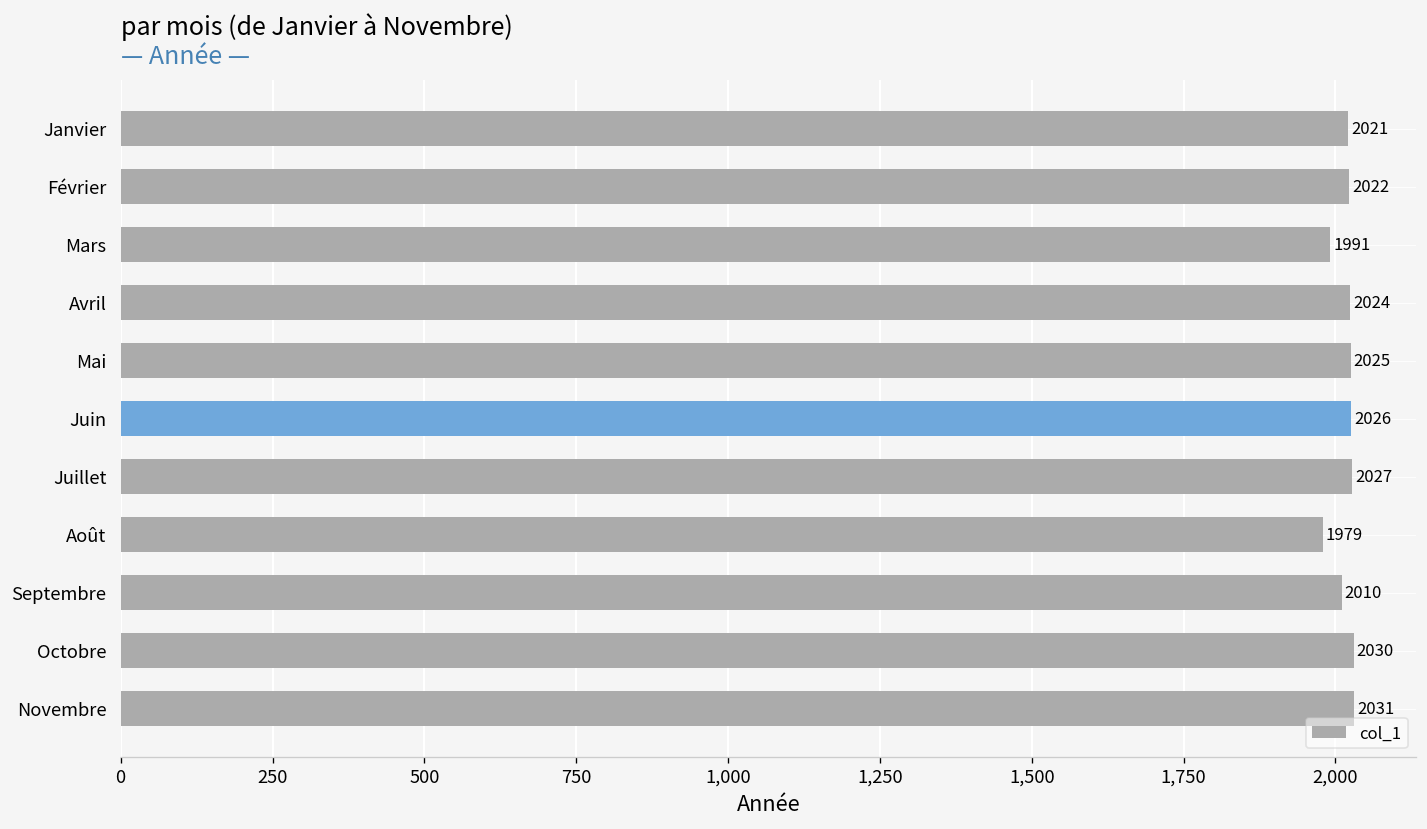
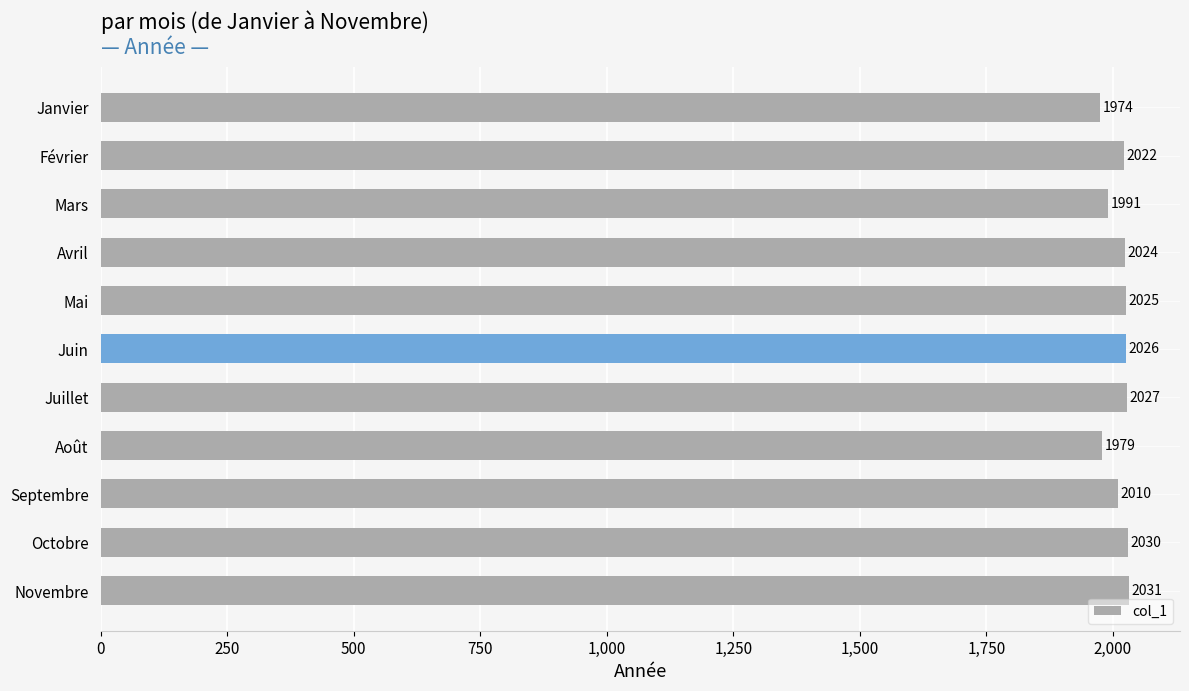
  {
-   "Janvier": 2021,
+   "Janvier": 1974,
    "Février": 2022,
    "Mars": 1991,
    "Avril": 2024,
    "Mai": 2025,
    "Juin": 2026,
    "Juillet": 2027,
    "Août": 1979,
    "Septembre": 2010,
    "Octobre": 2030,
    "Novembre": 2031
  }
